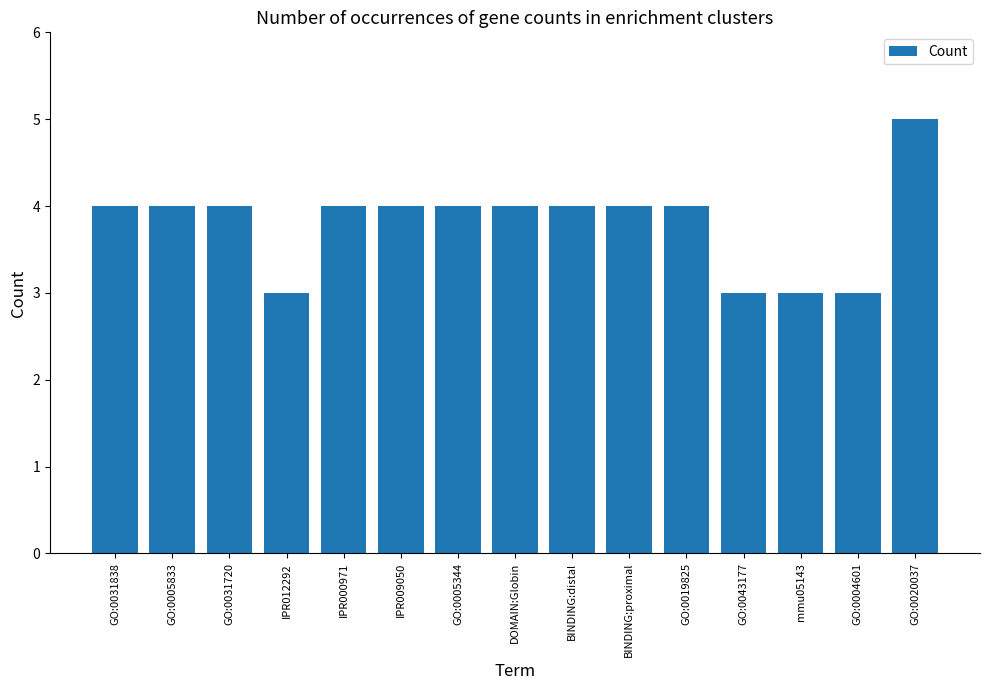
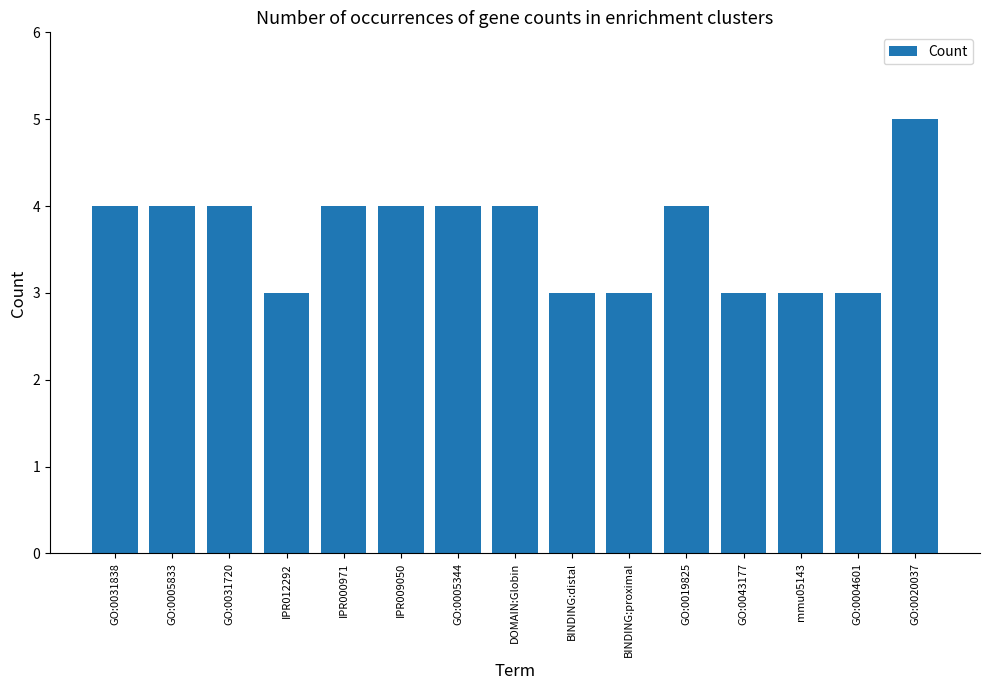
  {
    "GO:0031838": 4,
    "GO:0005833": 4,
    "GO:0031720": 4,
    "IPR012292": 3,
    "IPR000971": 4,
    "IPR009050": 4,
    "GO:0005344": 4,
    "DOMAIN:Globin": 4,
-   "BINDING:distal": 4,
-   "BINDING:proximal": 4,
+   "BINDING:distal": 3,
+   "BINDING:proximal": 3,
    "GO:0019825": 4,
    "GO:0043177": 3,
    "mmu05143": 3,
    "GO:0004601": 3,
    "GO:0020037": 5
  }
